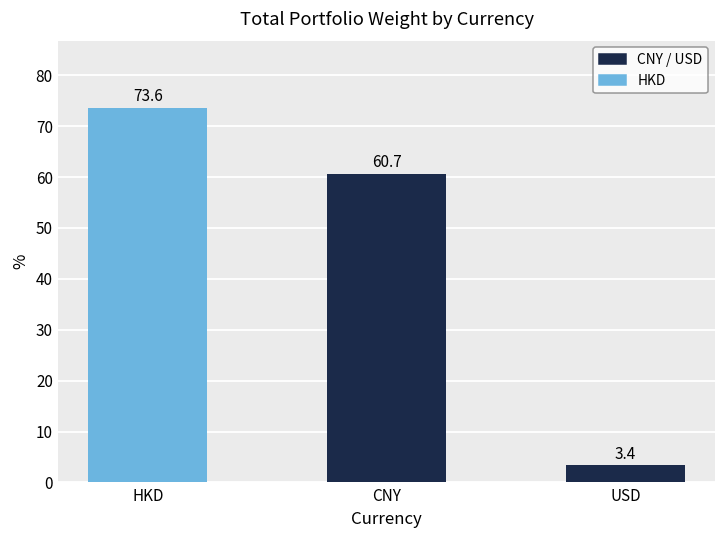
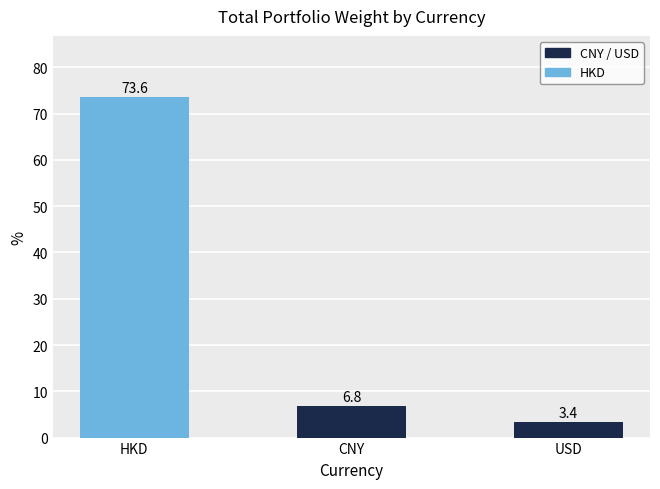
  {
    "HKD": 73.6,
-   "CNY": 60.7,
+   "CNY": 6.8,
    "USD": 3.4
  }
